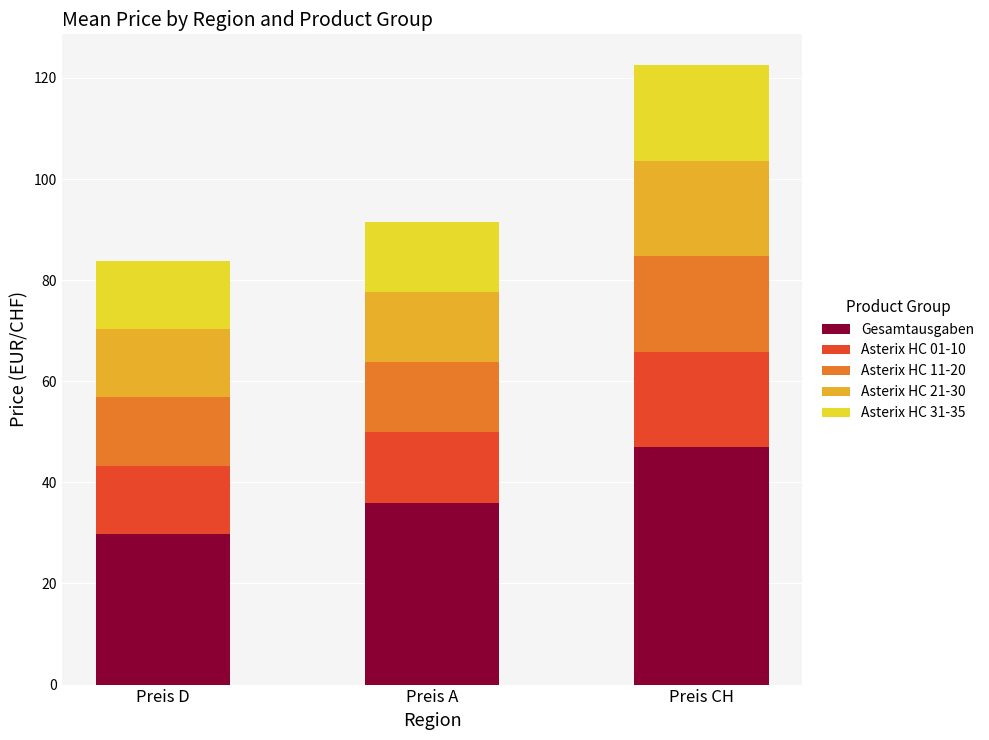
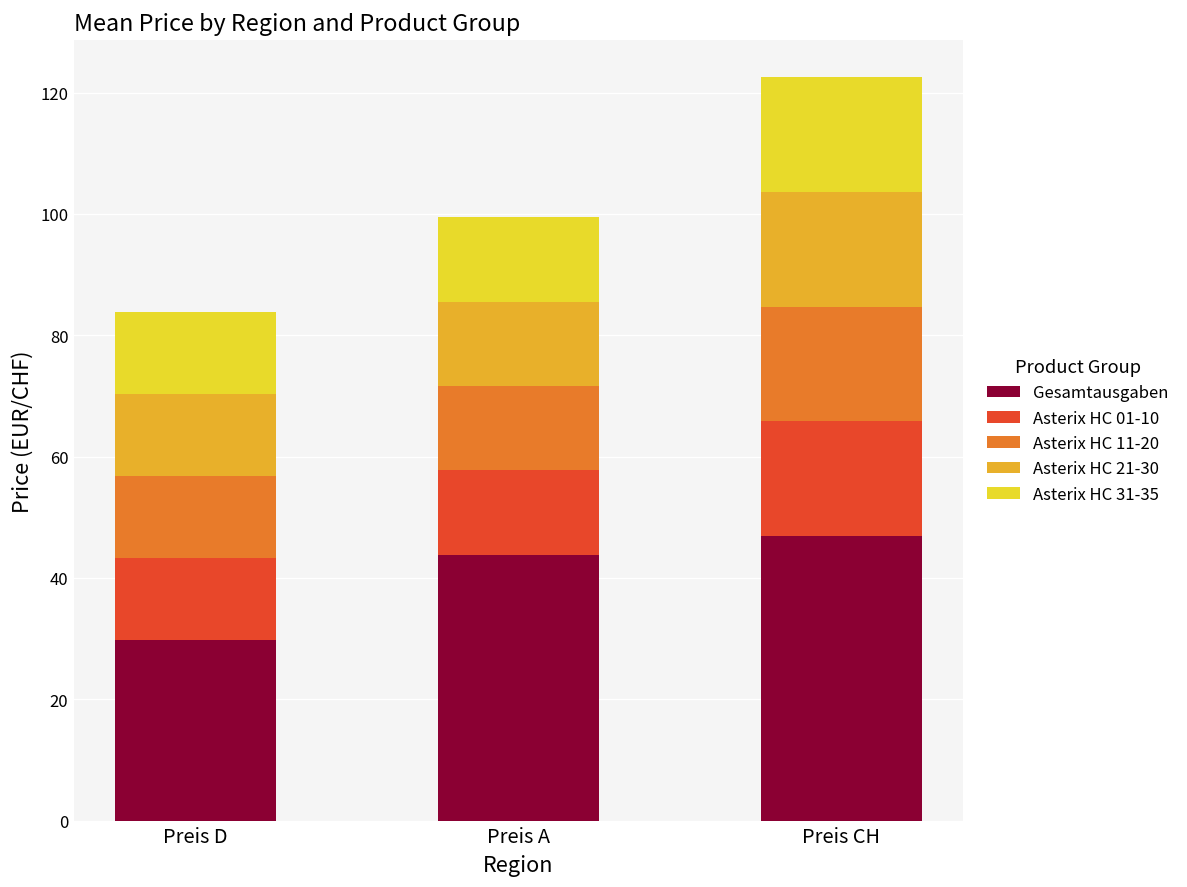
  {
    "Gesamtausgaben": {
      "Preis D": 30,
-     "Preis A": 36,
+     "Preis A": 44,
      "Preis CH": 47
    }
  }
